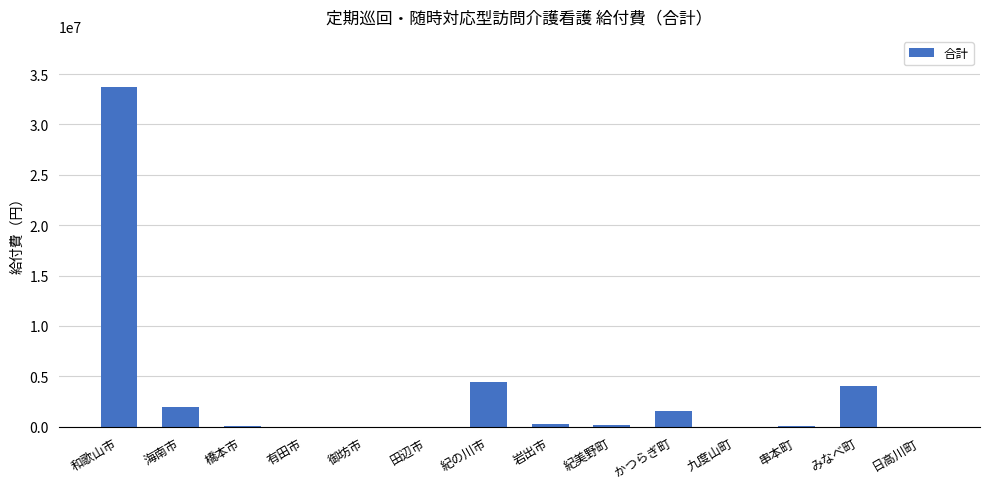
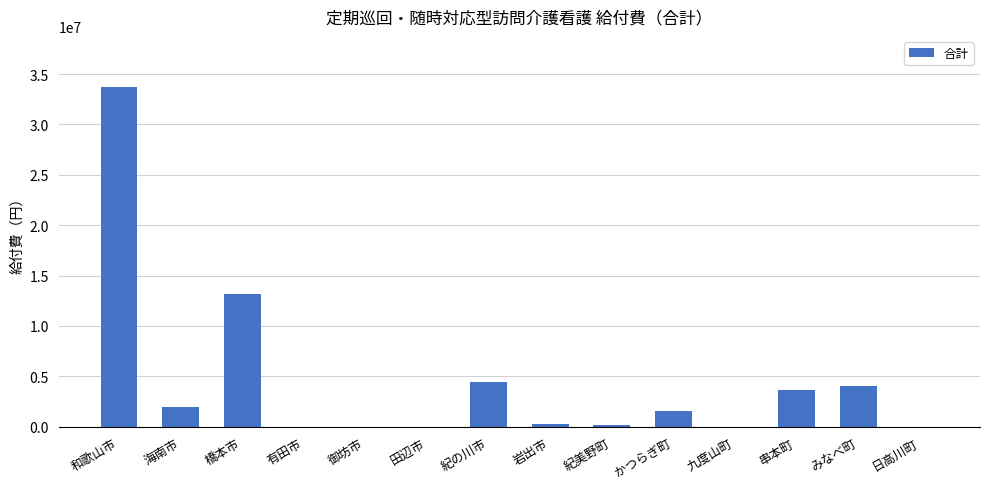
  {
    "和歌山市": 33700000,
    "海南市": 1900000,
-   "橋本市": 100000,
+   "橋本市": 13200000,
    "有田市": 0,
    "御坊市": 0,
    "田辺市": 0,
    "紀の川市": 4400000,
    "岩出市": 300000,
    "かつらぎ町": 1500000,
    "九度山町": 0,
-   "串本町": 100000,
+   "串本町": 3600000,
    "みなべ町": 4000000,
    "日高川町": 0
  }
